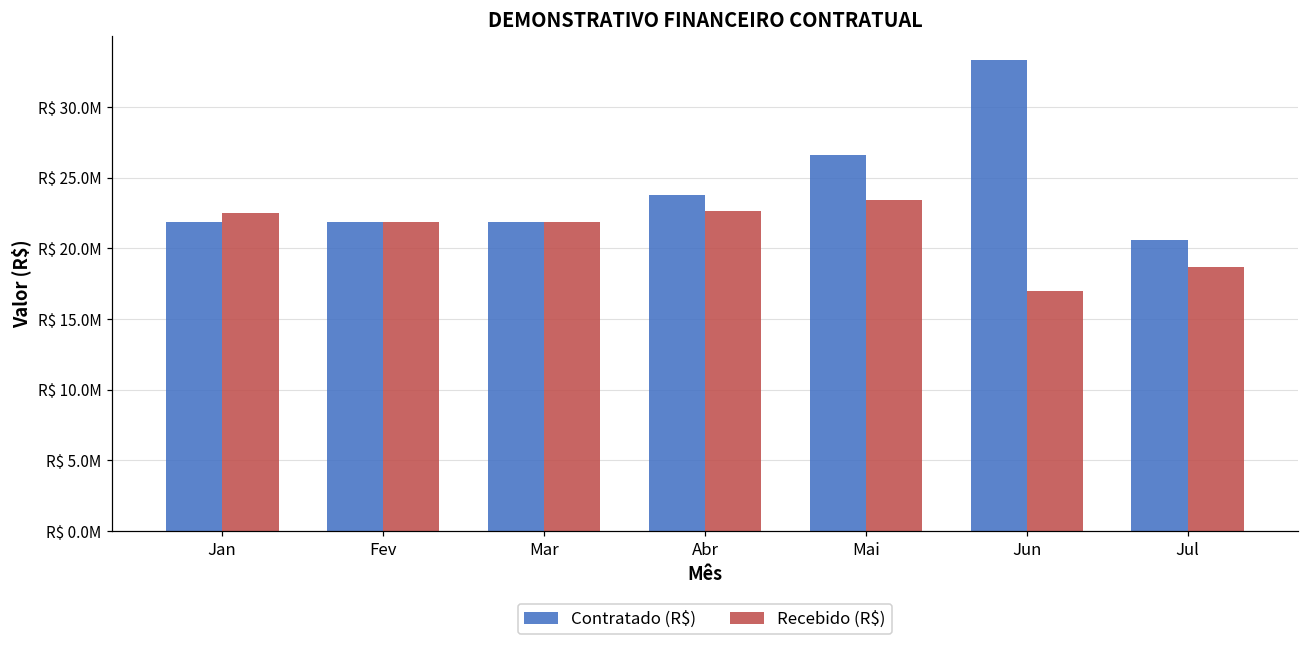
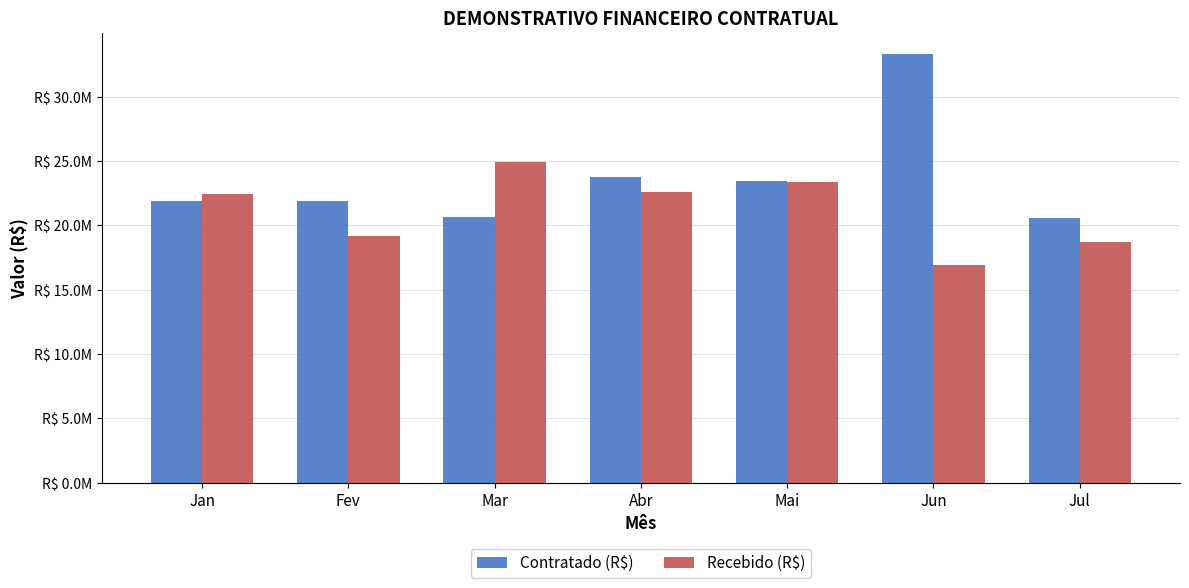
  {
    "Contratado (R$)": {
      "Jan": "R$ 21900000",
      "Fev": "R$ 21900000",
-     "Mar": "R$ 21900000",
+     "Mar": "R$ 20700000",
      "Abr": "R$ 23800000",
-     "Mai": "R$ 26600000",
+     "Mai": "R$ 23400000",
      "Jun": "R$ 33300000",
      "Jul": "R$ 20600000"
    },
    "Recebido (R$)": {
      "Jan": "R$ 22500000",
-     "Fev": "R$ 21800000",
-     "Mar": "R$ 21800000",
+     "Fev": "R$ 19200000",
+     "Mar": "R$ 25000000",
      "Abr": "R$ 22600000",
      "Mai": "R$ 23400000",
      "Jun": "R$ 17000000",
      "Jul": "R$ 18700000"
    }
  }
